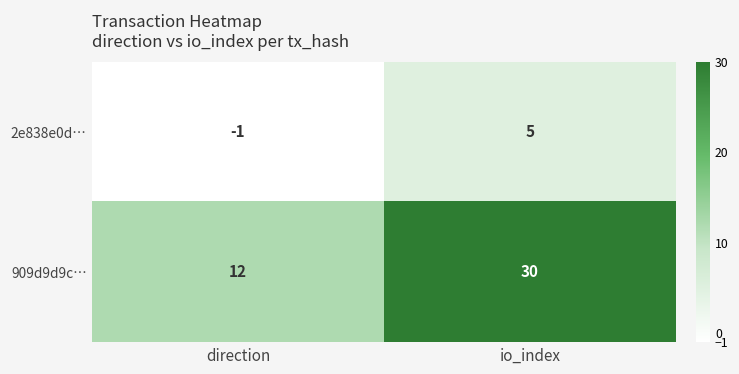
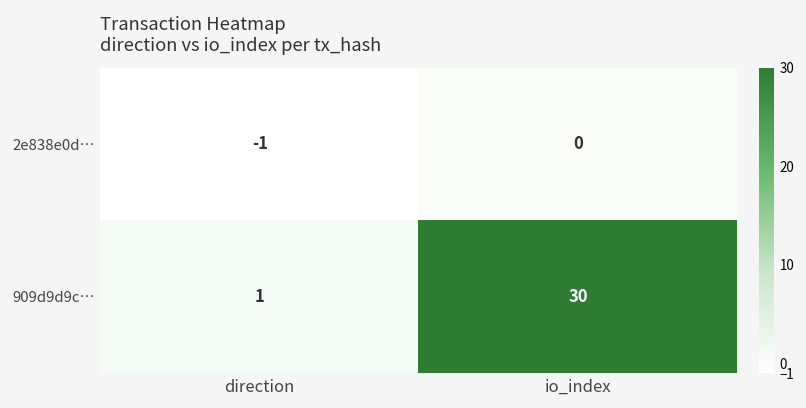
  {
    "2e838e0d…": {
      "direction": -1,
-     "io_index": 5
+     "io_index": 0
    },
    "909d9d9c…": {
-     "direction": 12,
+     "direction": 1,
      "io_index": 30
    }
  }
